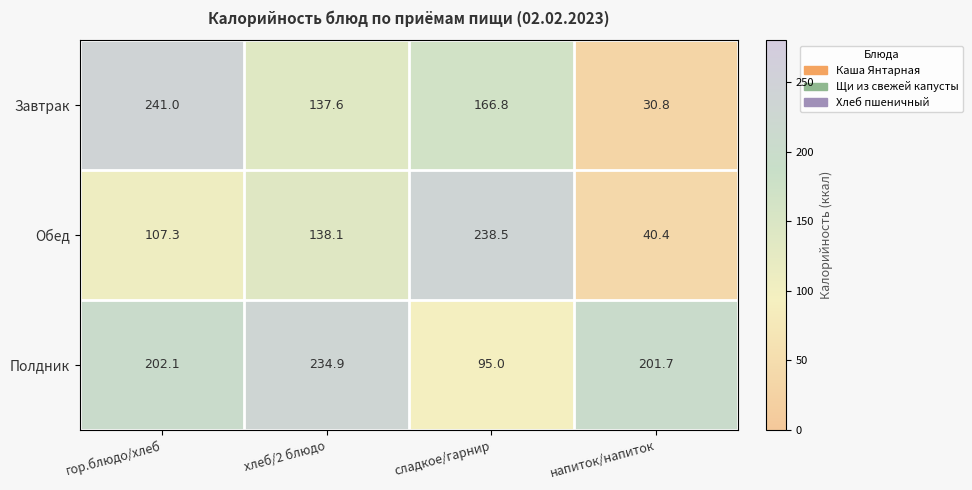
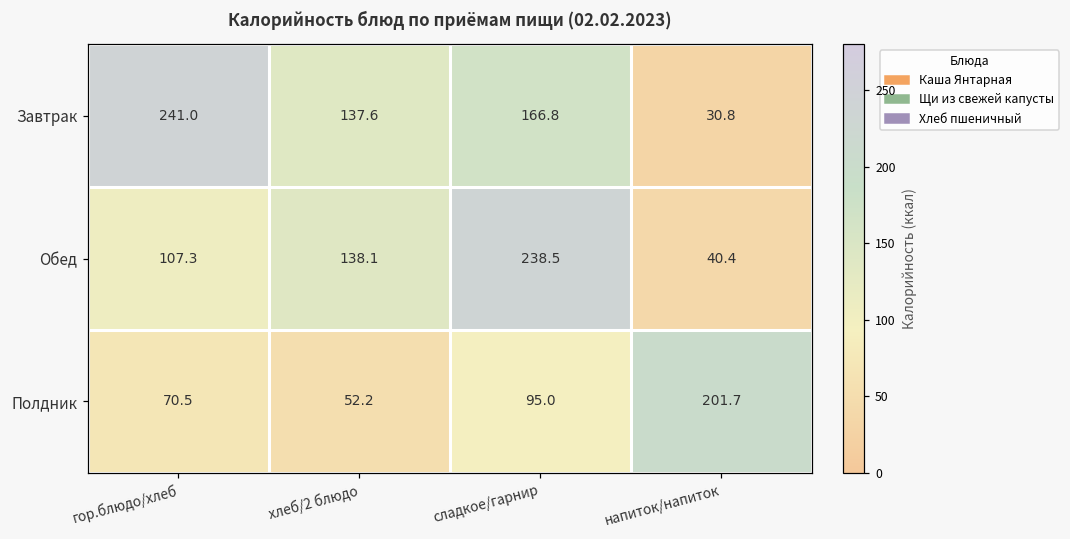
  {
    "Завтрак": {
      "гор.блюдо/хлеб": 241.0,
      "хлеб/2 блюдо": 137.6,
      "сладкое/гарнир": 166.8,
      "напиток/напиток": 30.8
    },
    "Обед": {
      "гор.блюдо/хлеб": 107.3,
      "хлеб/2 блюдо": 138.1,
      "сладкое/гарнир": 238.5,
      "напиток/напиток": 40.4
    },
    "Полдник": {
-     "гор.блюдо/хлеб": 202.1,
-     "хлеб/2 блюдо": 234.9,
+     "гор.блюдо/хлеб": 70.5,
+     "хлеб/2 блюдо": 52.2,
      "сладкое/гарнир": 95.0,
      "напиток/напиток": 201.7
    }
  }
